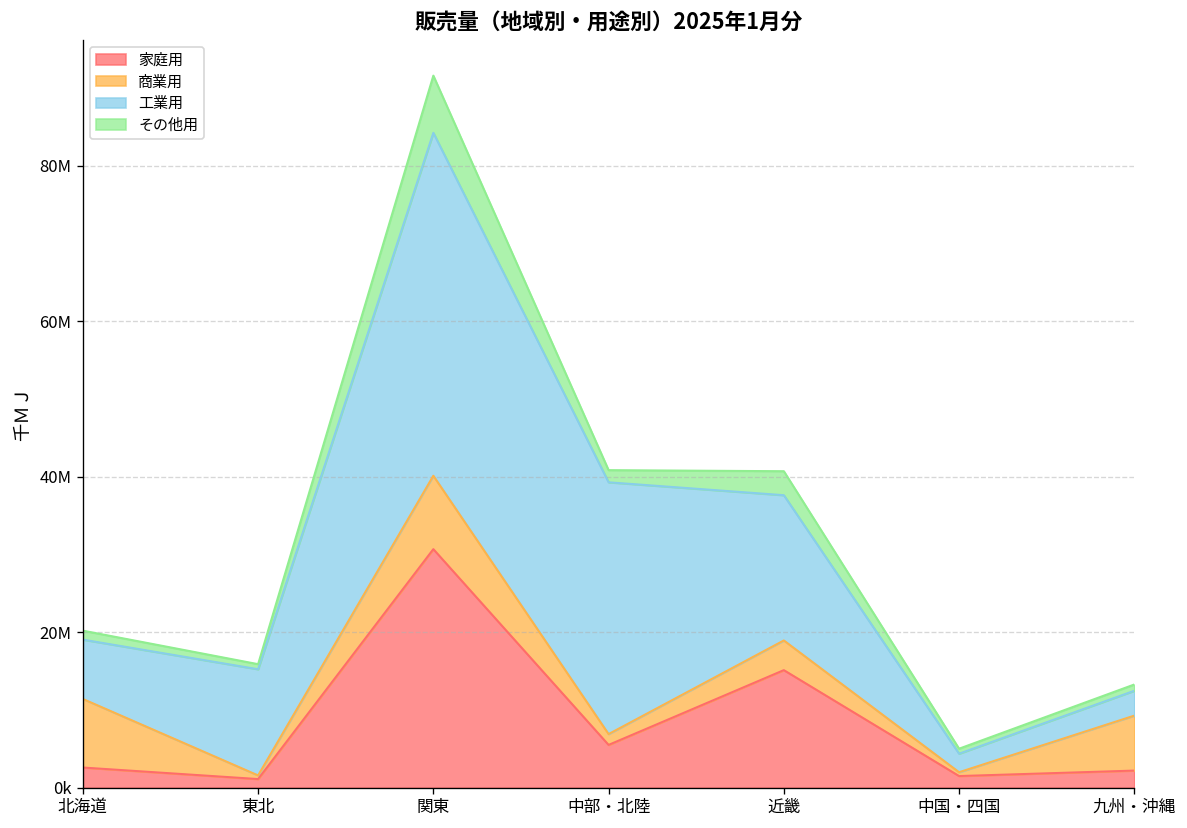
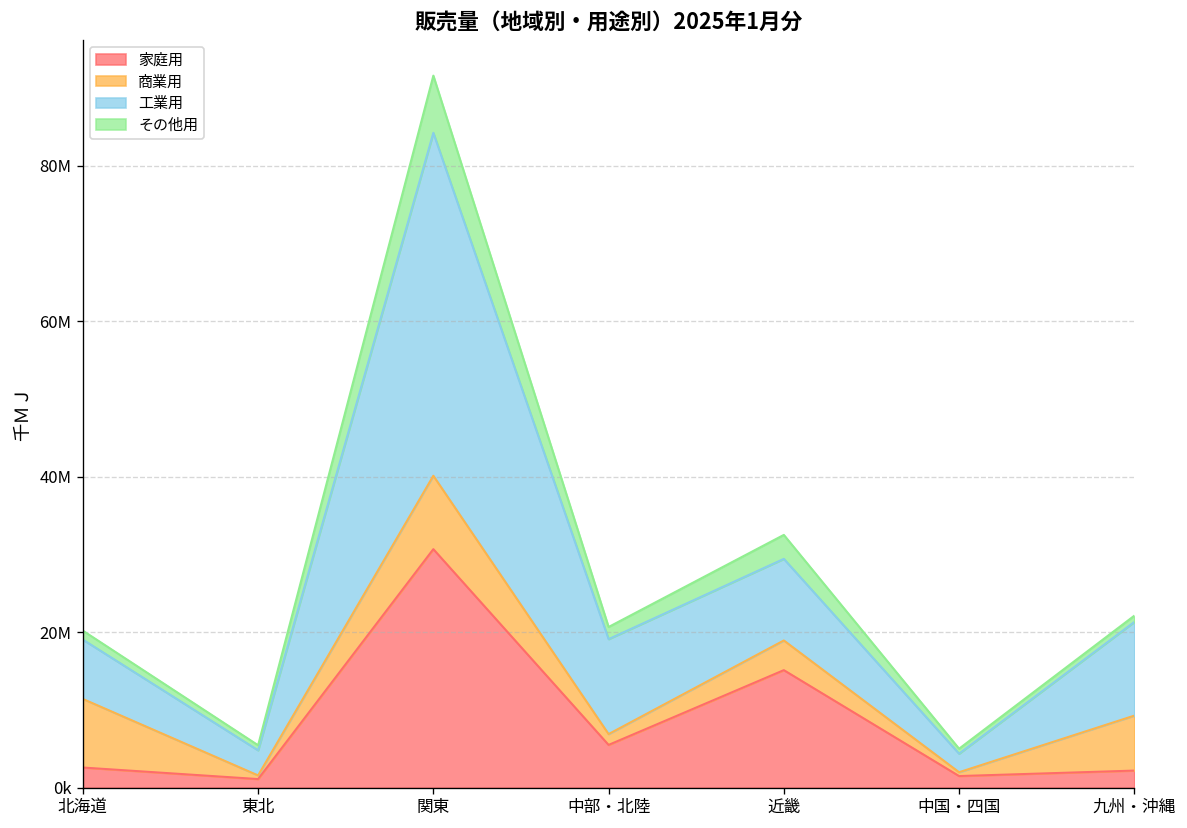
  {
    "家庭用": {
      "北海道": 3000000,
      "東北": 1000000,
      "関東": 31000000,
      "中部・北陸": 5000000,
      "近畿": 15000000,
      "中国・四国": 1000000,
      "九州・沖縄": 2000000
    },
    "商業用": {
      "北海道": 9000000,
      "東北": 0,
      "関東": 9000000,
      "中部・北陸": 1000000,
      "近畿": 4000000,
      "中国・四国": 0,
      "九州・沖縄": 7000000
    },
    "工業用": {
      "北海道": 8000000,
-     "東北": 14000000,
+     "東北": 3000000,
      "関東": 44000000,
-     "中部・北陸": 32000000,
-     "近畿": 19000000,
+     "中部・北陸": 12000000,
+     "近畿": 10000000,
      "中国・四国": 2000000,
-     "九州・沖縄": 3000000
+     "九州・沖縄": 12000000
    },
    "その他用": {
      "北海道": 1000000,
      "東北": 1000000,
      "関東": 7000000,
      "中部・北陸": 2000000,
      "近畿": 3000000,
      "中国・四国": 1000000,
      "九州・沖縄": 1000000
    }
  }
